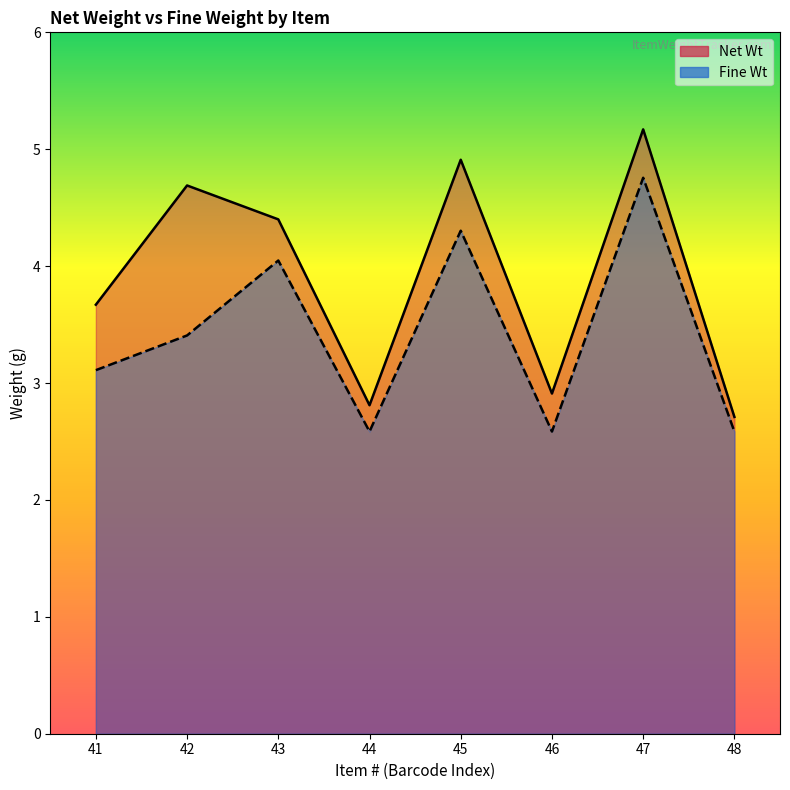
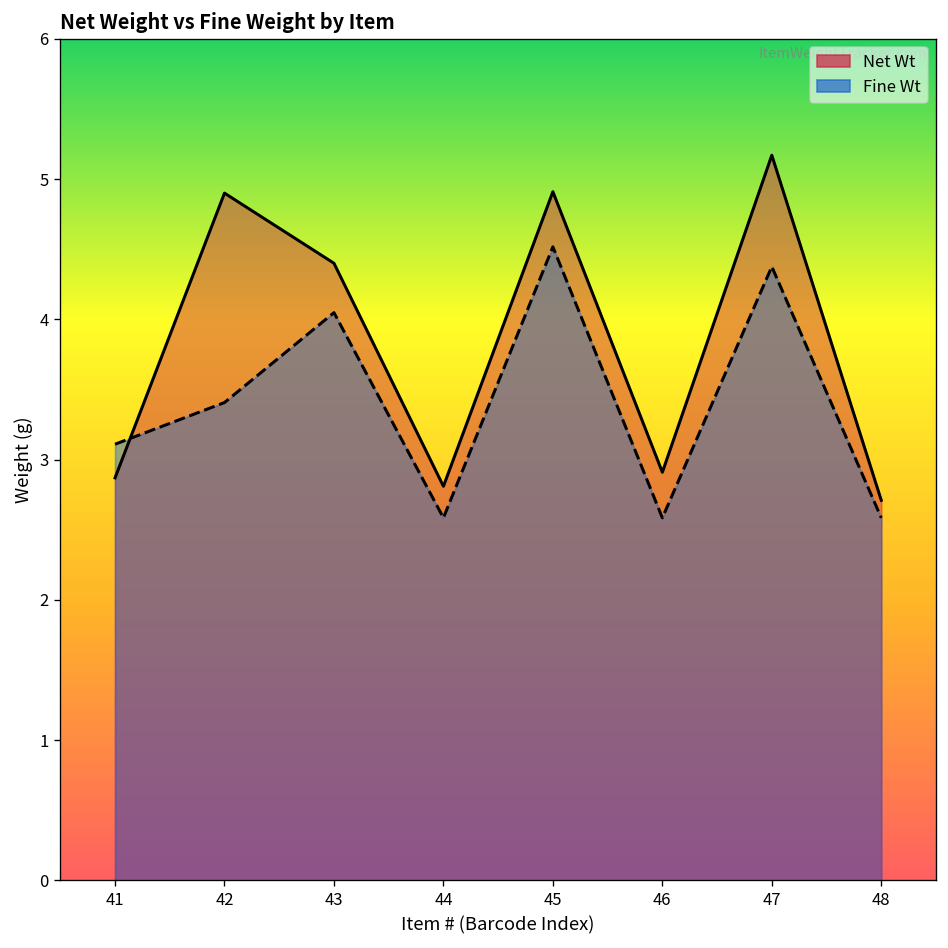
  {
    "Net Wt": {
-     "41": 3.67,
-     "42": 4.69,
+     "41": 2.87,
+     "42": 4.90,
      "43": 4.40,
      "44": 2.81,
      "45": 4.91,
      "46": 2.91,
      "47": 5.17,
      "48": 2.71
    },
    "Fine Wt": {
      "41": 3.11,
      "42": 3.41,
      "43": 4.05,
      "44": 2.59,
-     "45": 4.30,
+     "45": 4.52,
      "46": 2.59,
-     "47": 4.76,
+     "47": 4.38,
      "48": 2.59
    }
  }
